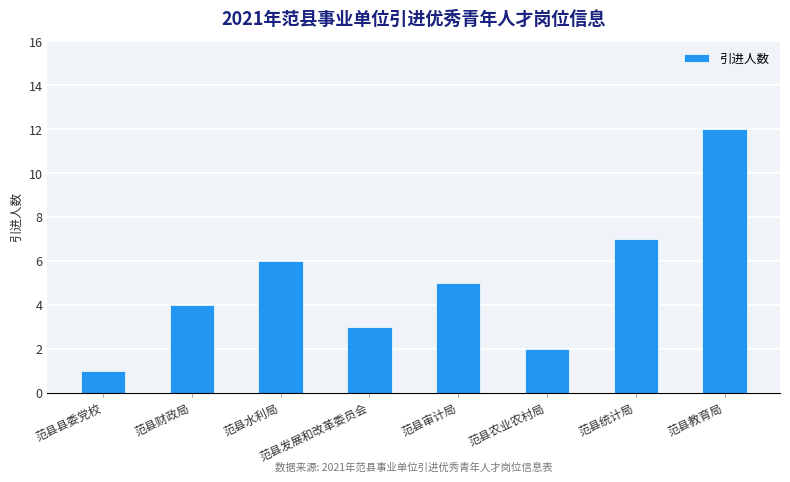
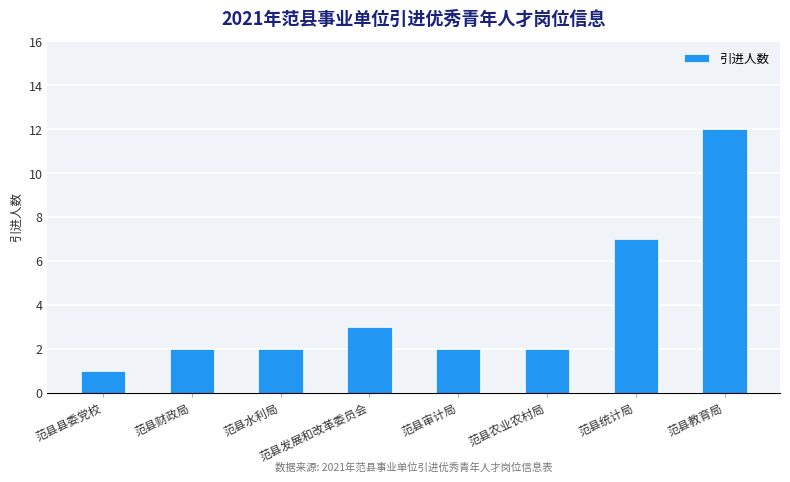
  {
    "范县县委党校": 1,
-   "范县财政局": 4,
-   "范县水利局": 6,
+   "范县财政局": 2,
+   "范县水利局": 2,
    "范县发展和改革委员会": 3,
-   "范县审计局": 5,
+   "范县审计局": 2,
    "范县农业农村局": 2,
    "范县统计局": 7,
    "范县教育局": 12
  }
